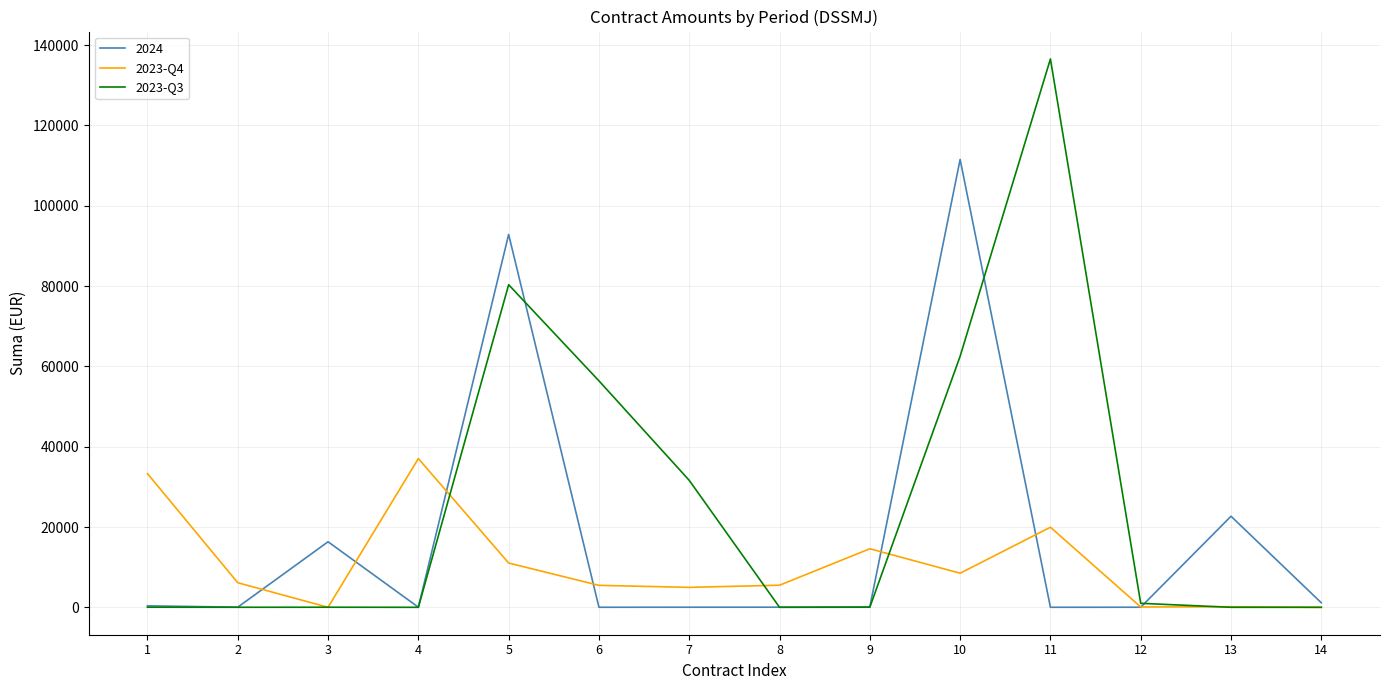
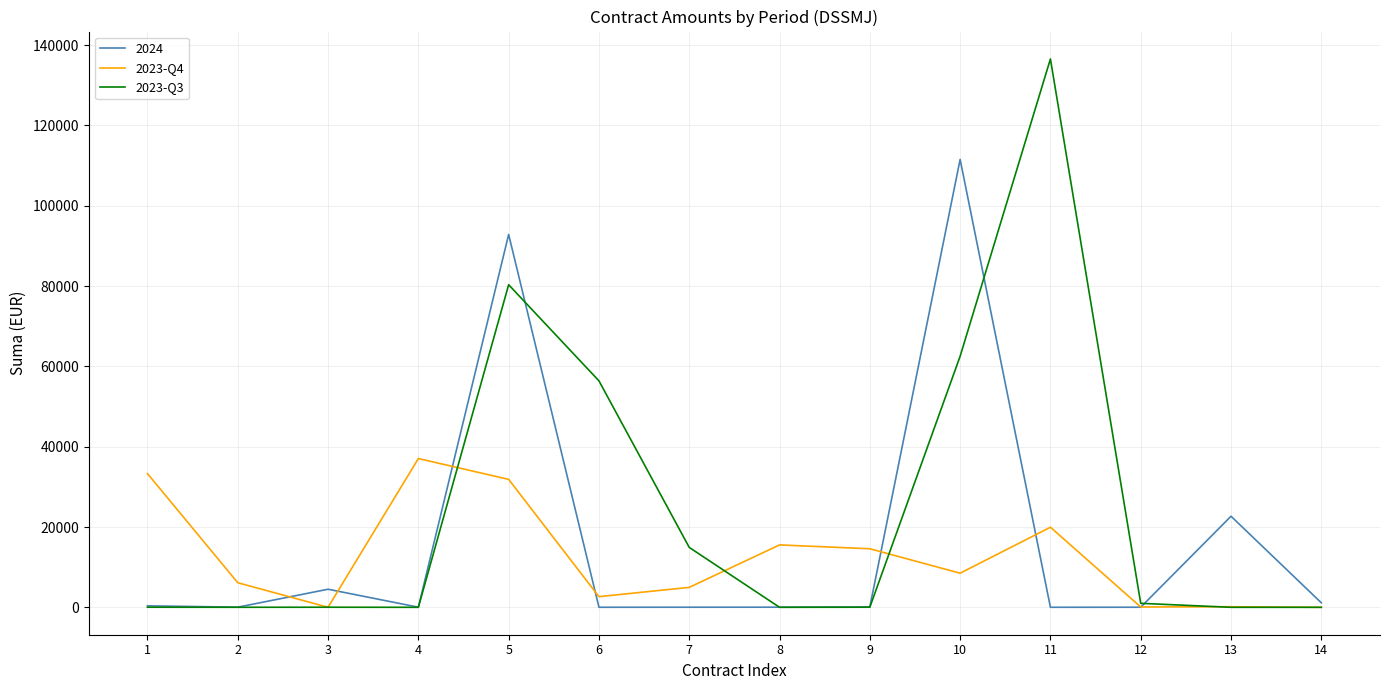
  {
    "2024": {
-     "3": 16000,
+     "3": 5000,
      "5": 93000,
      "6": 0,
      "7": 0,
      "10": 112000,
      "11": 0,
      "13": 23000,
      "14": 1000
    },
    "2023-Q4": {
      "1": 33000,
      "2": 6000,
      "4": 37000,
-     "5": 11000,
-     "6": 5000,
+     "5": 32000,
+     "6": 3000,
      "7": 5000,
-     "8": 6000,
+     "8": 16000,
      "9": 15000,
      "10": 8000,
      "11": 20000
    },
    "2023-Q3": {
      "5": 80000,
      "6": 56000,
-     "7": 32000,
+     "7": 15000,
      "10": 63000,
      "11": 137000,
      "12": 1000
    }
  }
